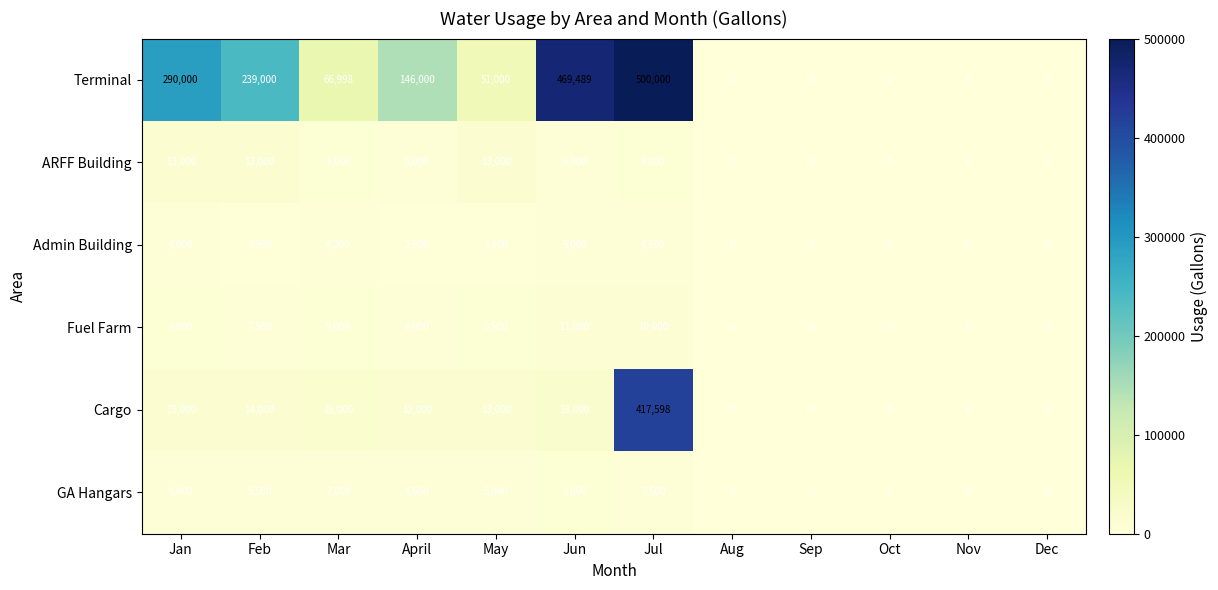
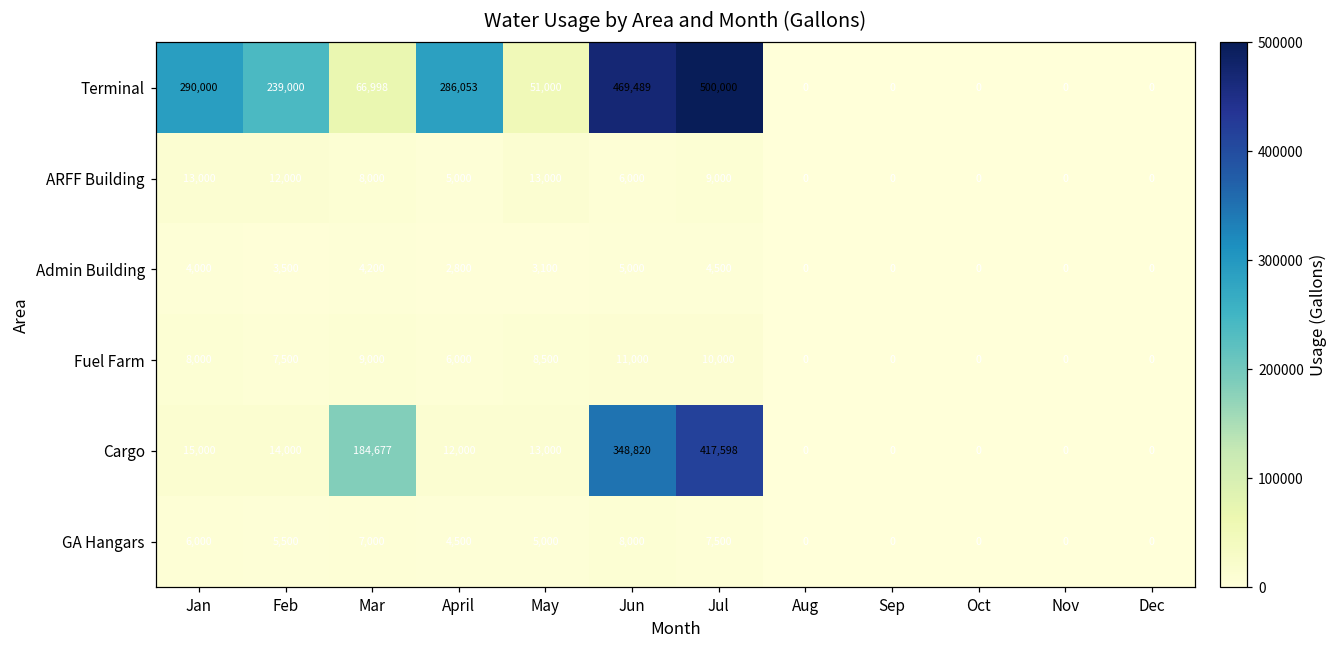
  {
    "Terminal": {
      "Jan": "290,000",
      "Feb": "239,000",
      "Mar": "66,998",
-     "April": "146,000",
+     "April": "286,053",
      "May": "51,000",
      "Jun": "469,489",
      "Jul": "500,000"
    },
    "Cargo": {
-     "Mar": "16,000",
-     "Jun": "18,000",
+     "Mar": "184,677",
+     "Jun": "348,820",
      "Jul": "417,598"
    }
  }
